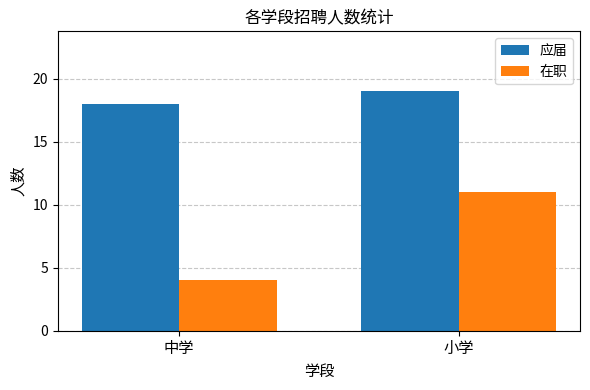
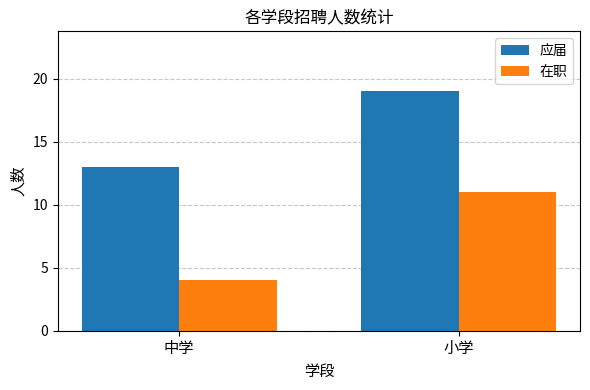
  {
    "应届": {
-     "中学": 18,
+     "中学": 13,
      "小学": 19
    },
    "在职": {
      "中学": 4,
      "小学": 11
    }
  }
